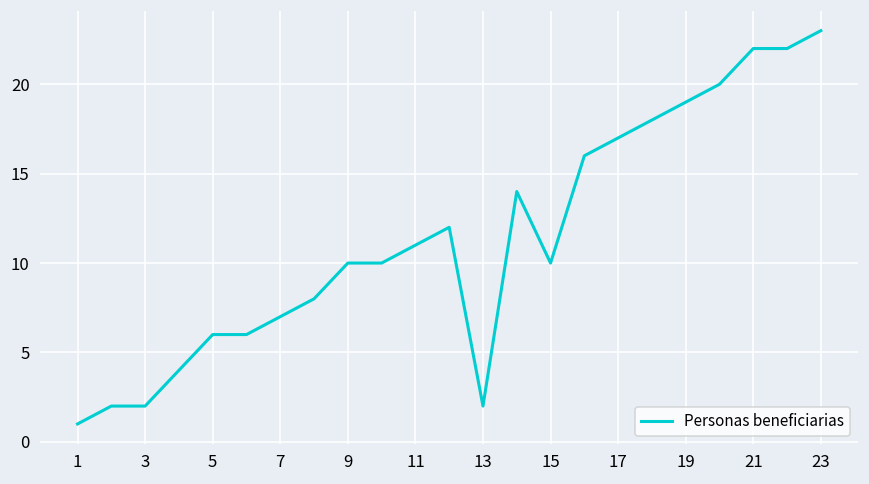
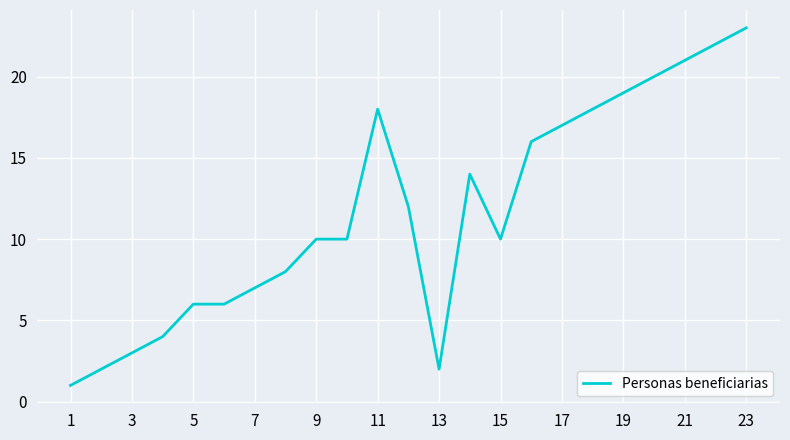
  {
    "1": 1,
-   "3": 2,
+   "3": 3,
    "5": 6,
    "7": 7,
    "9": 10,
-   "11": 11,
+   "11": 18,
    "13": 2,
    "15": 10,
    "17": 17,
    "19": 19,
-   "21": 22,
+   "21": 21,
    "23": 23
  }
